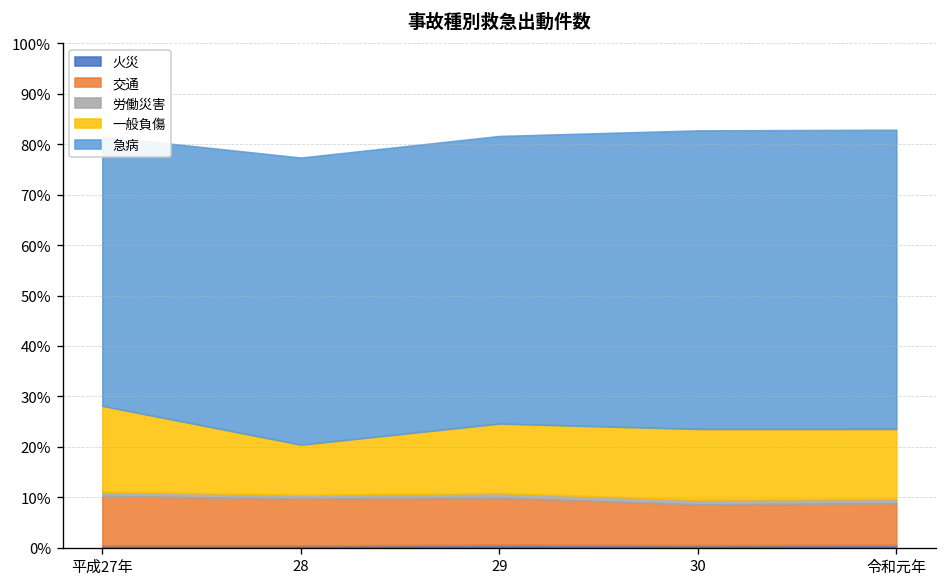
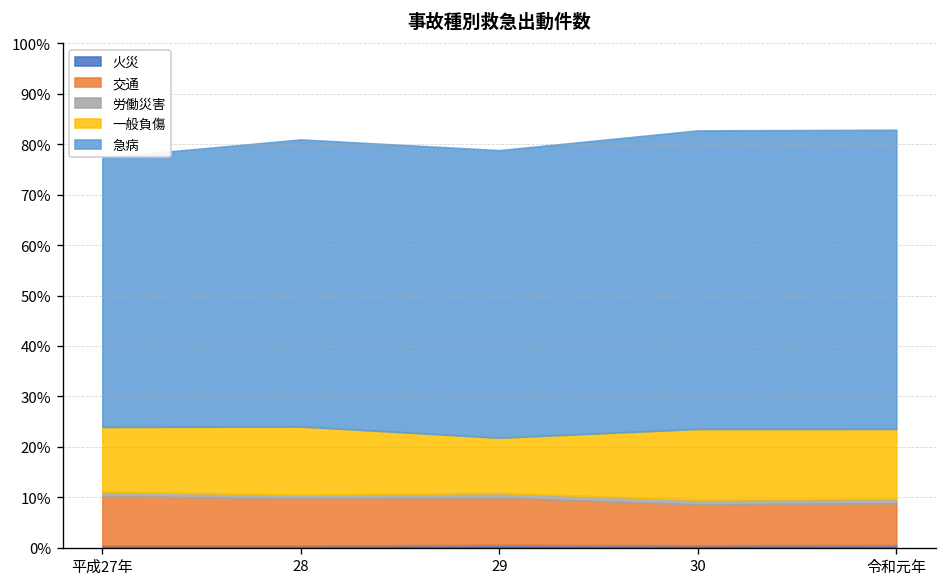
  {
    "交通": {
      "平成27年": "10%",
      "28": "9%",
      "29": "9%",
      "30": "8%",
      "令和元年": "8%"
    },
    "労働災害": {
      "平成27年": "1%",
      "28": "1%",
      "29": "1%",
      "30": "1%",
      "令和元年": "1%"
    },
    "一般負傷": {
-     "平成27年": "17%",
-     "28": "10%",
-     "29": "14%",
+     "平成27年": "13%",
+     "28": "14%",
+     "29": "11%",
      "30": "14%",
      "令和元年": "14%"
    }
  }
